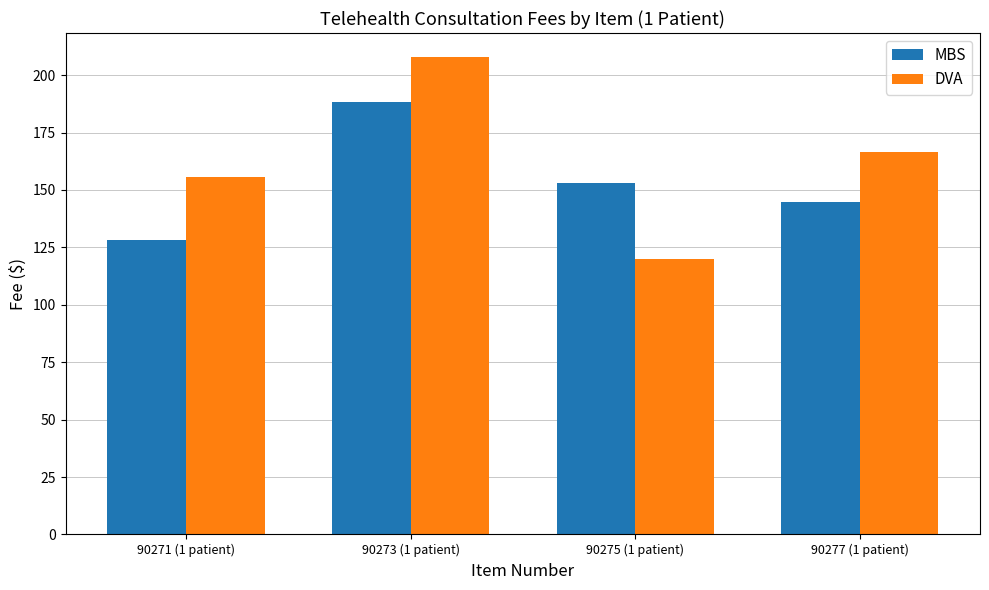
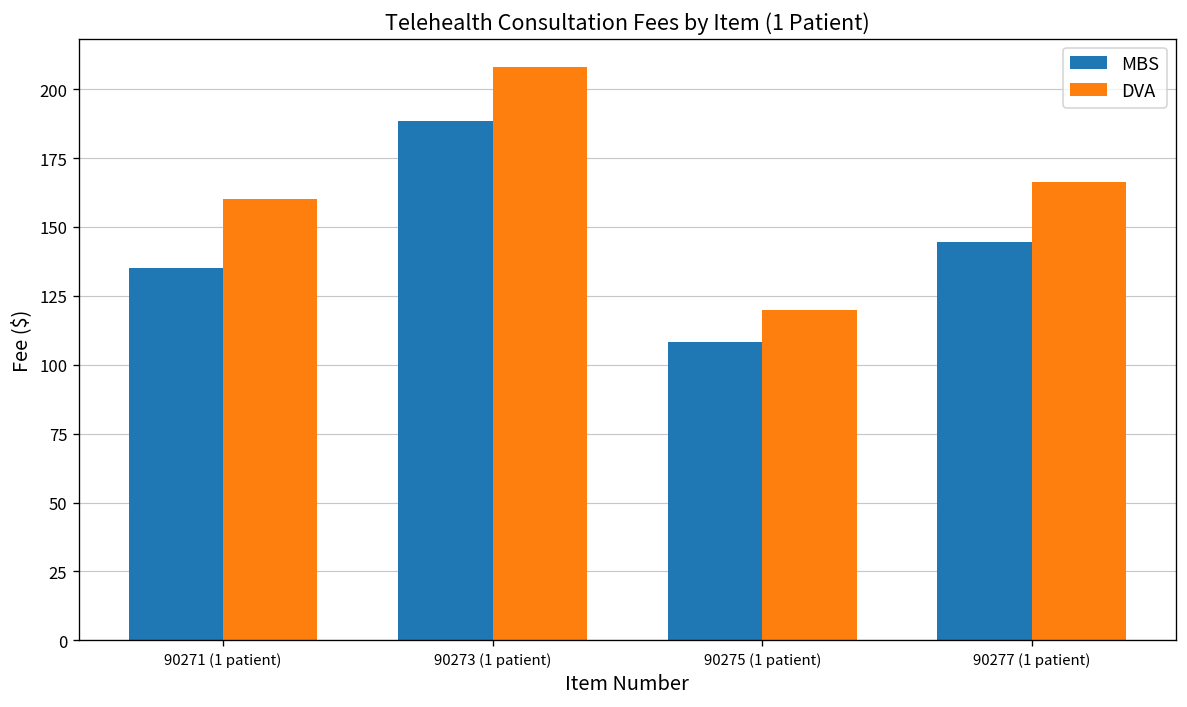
  {
    "MBS": {
-     "90271 (1 patient)": 128,
+     "90271 (1 patient)": 135,
      "90273 (1 patient)": 188,
-     "90275 (1 patient)": 153,
+     "90275 (1 patient)": 108,
      "90277 (1 patient)": 145
    },
    "DVA": {
-     "90271 (1 patient)": 156,
+     "90271 (1 patient)": 160,
      "90273 (1 patient)": 208,
      "90275 (1 patient)": 120,
      "90277 (1 patient)": 166
    }
  }
